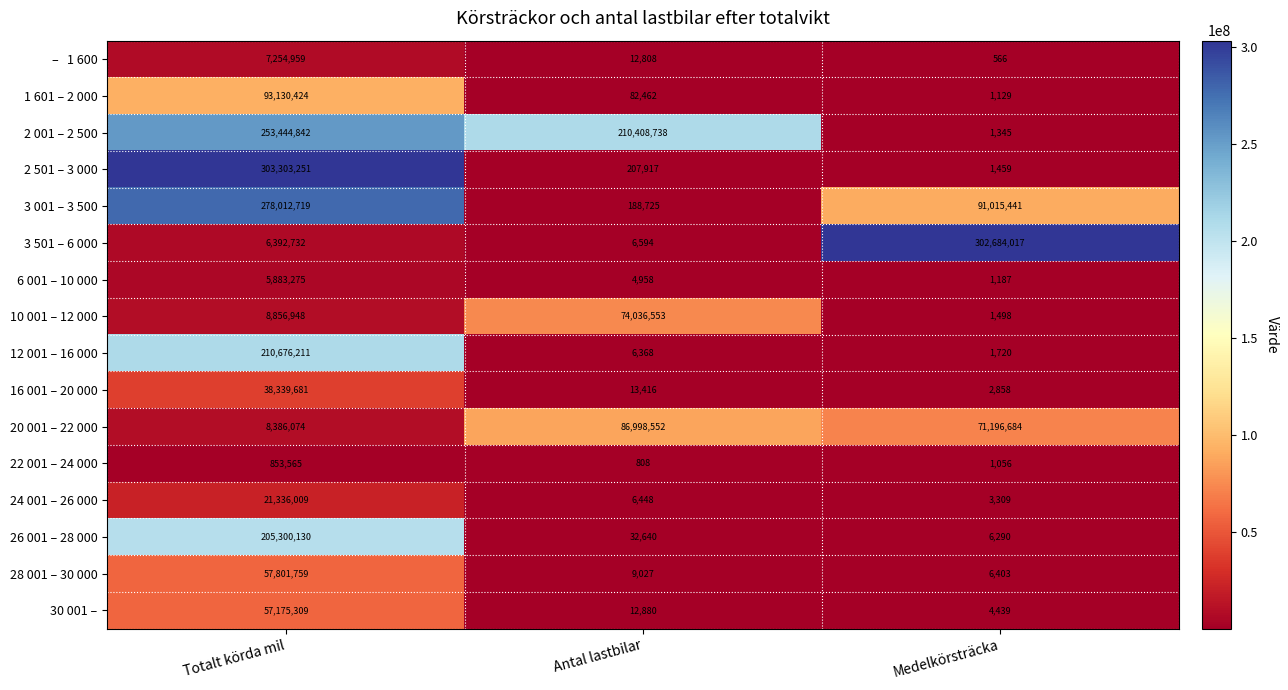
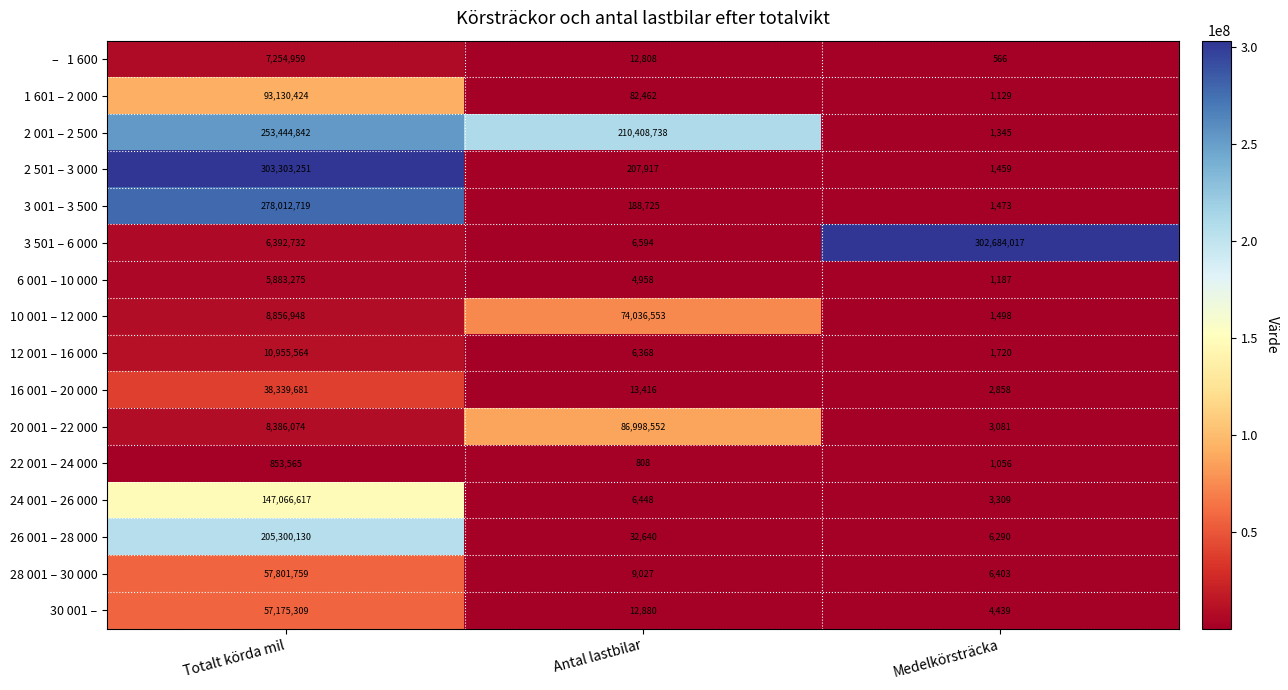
  {
    "– 1 600": {
      "Totalt körda mil": "7,254,959",
      "Antal lastbilar": "12,808",
      "Medelkörsträcka": "566"
    },
    "1 601 – 2 000": {
      "Totalt körda mil": "93,130,424",
      "Antal lastbilar": "82,462",
      "Medelkörsträcka": "1,129"
    },
    "2 001 – 2 500": {
      "Totalt körda mil": "253,444,842",
      "Antal lastbilar": "210,408,738",
      "Medelkörsträcka": "1,345"
    },
    "2 501 – 3 000": {
      "Totalt körda mil": "303,303,251",
      "Antal lastbilar": "207,917",
      "Medelkörsträcka": "1,459"
    },
    "3 001 – 3 500": {
      "Totalt körda mil": "278,012,719",
      "Antal lastbilar": "188,725",
-     "Medelkörsträcka": "91,015,441"
+     "Medelkörsträcka": "1,473"
    },
    "3 501 – 6 000": {
      "Totalt körda mil": "6,392,732",
      "Antal lastbilar": "6,594",
      "Medelkörsträcka": "302,684,017"
    },
    "6 001 – 10 000": {
      "Totalt körda mil": "5,883,275",
      "Antal lastbilar": "4,958",
      "Medelkörsträcka": "1,187"
    },
    "10 001 – 12 000": {
      "Totalt körda mil": "8,856,948",
      "Antal lastbilar": "74,036,553",
      "Medelkörsträcka": "1,498"
    },
    "12 001 – 16 000": {
-     "Totalt körda mil": "210,676,211",
+     "Totalt körda mil": "10,955,564",
      "Antal lastbilar": "6,368",
      "Medelkörsträcka": "1,720"
    },
    "16 001 – 20 000": {
      "Totalt körda mil": "38,339,681",
      "Antal lastbilar": "13,416",
      "Medelkörsträcka": "2,858"
    },
    "20 001 – 22 000": {
      "Totalt körda mil": "8,386,074",
      "Antal lastbilar": "86,998,552",
-     "Medelkörsträcka": "71,196,684"
+     "Medelkörsträcka": "3,081"
    },
    "22 001 – 24 000": {
      "Totalt körda mil": "853,565",
      "Antal lastbilar": "808",
      "Medelkörsträcka": "1,056"
    },
    "24 001 – 26 000": {
-     "Totalt körda mil": "21,336,009",
+     "Totalt körda mil": "147,066,617",
      "Antal lastbilar": "6,448",
      "Medelkörsträcka": "3,309"
    },
    "26 001 – 28 000": {
      "Totalt körda mil": "205,300,130",
      "Antal lastbilar": "32,640",
      "Medelkörsträcka": "6,290"
    },
    "28 001 – 30 000": {
      "Totalt körda mil": "57,801,759",
      "Antal lastbilar": "9,027",
      "Medelkörsträcka": "6,403"
    },
    "30 001 –": {
      "Totalt körda mil": "57,175,309",
      "Antal lastbilar": "12,880",
      "Medelkörsträcka": "4,439"
    }
  }
